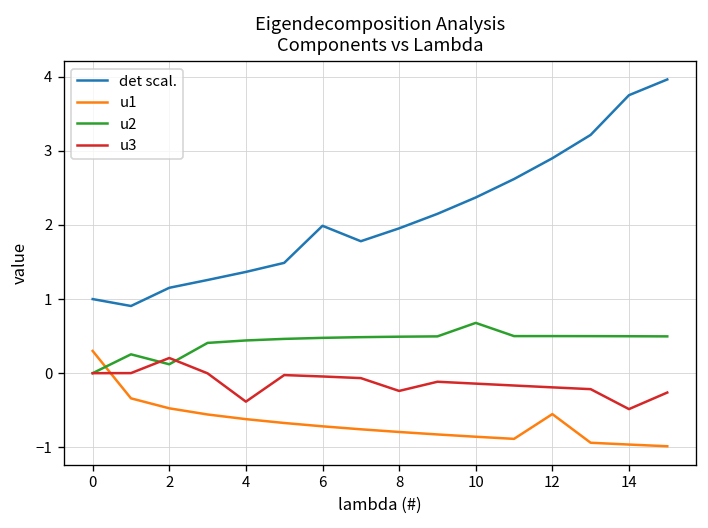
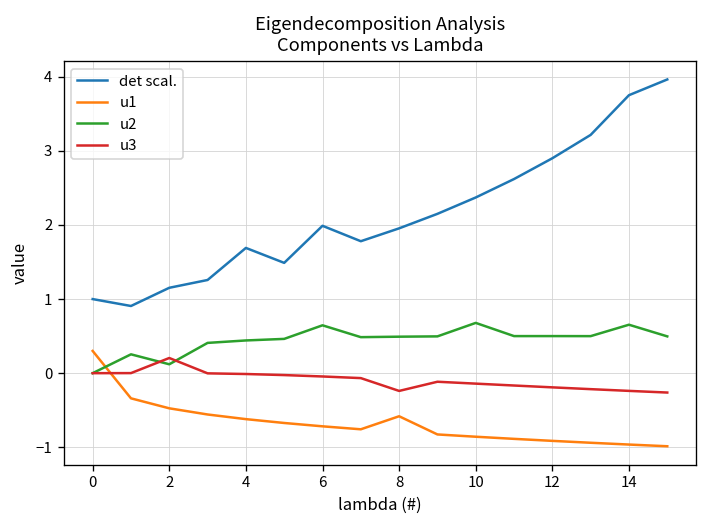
  {
    "det scal.": {
      "0": 1.0,
      "2": 1.2,
-     "4": 1.4,
+     "4": 1.7,
      "6": 2.0,
      "8": 2.0,
      "10": 2.4,
      "12": 2.9,
      "14": 3.8
    },
    "u1": {
      "0": 0.3,
      "2": -0.5,
      "4": -0.6,
      "6": -0.7,
-     "8": -0.8,
+     "8": -0.6,
      "10": -0.9,
-     "12": -0.6,
+     "12": -0.9,
      "14": -1.0
    },
    "u2": {
      "2": 0.1,
      "4": 0.4,
-     "6": 0.5,
+     "6": 0.6,
      "8": 0.5,
      "10": 0.7,
      "12": 0.5,
-     "14": 0.5
+     "14": 0.7
    },
    "u3": {
      "2": 0.2,
-     "4": -0.4,
+     "4": 0.0,
      "6": 0.0,
      "8": -0.2,
      "10": -0.1,
      "12": -0.2,
-     "14": -0.5
+     "14": -0.2
    }
  }
